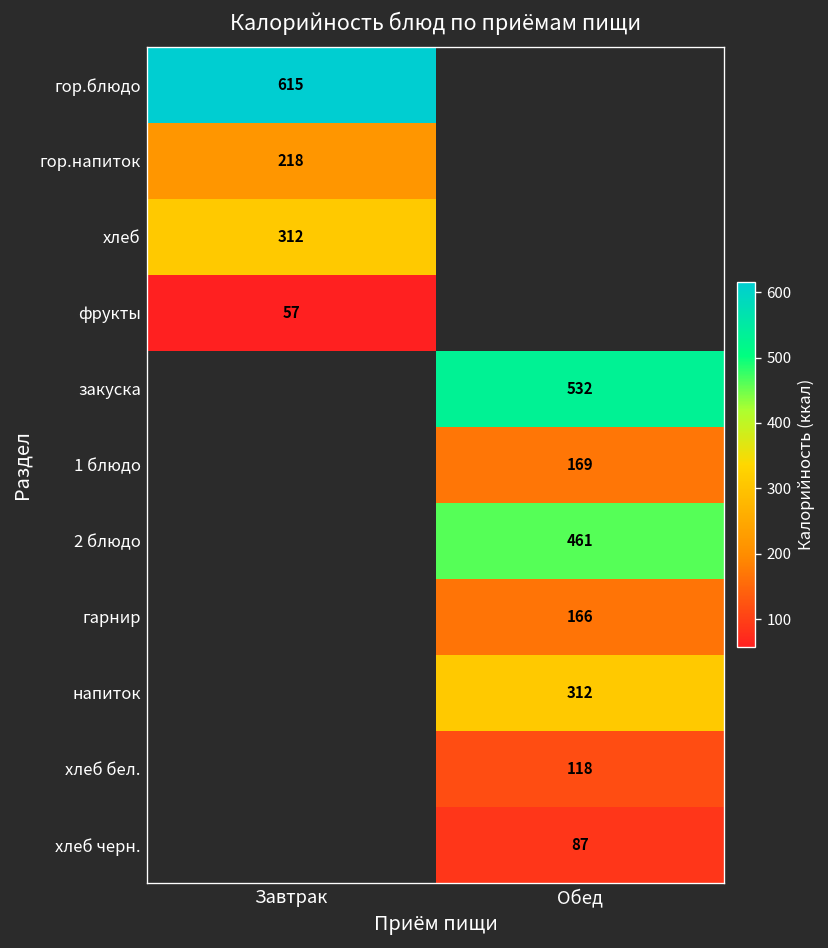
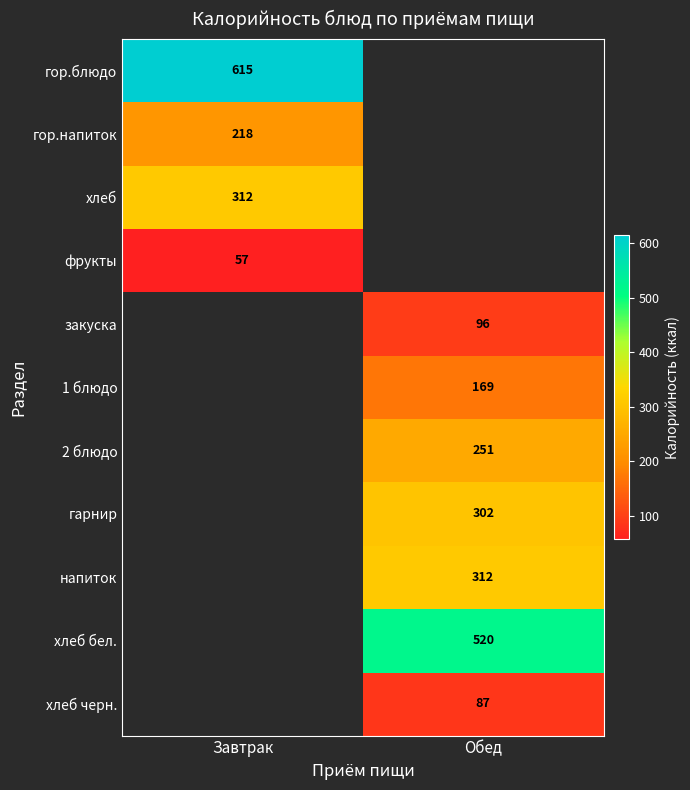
  {
    "гор.блюдо": {
      "Завтрак": 615
    },
    "гор.напиток": {
      "Завтрак": 218
    },
    "хлеб": {
      "Завтрак": 312
    },
    "фрукты": {
      "Завтрак": 57
    },
    "закуска": {
-     "Обед": 532
+     "Обед": 96
    },
    "1 блюдо": {
      "Обед": 169
    },
    "2 блюдо": {
-     "Обед": 461
+     "Обед": 251
    },
    "гарнир": {
-     "Обед": 166
+     "Обед": 302
    },
    "напиток": {
      "Обед": 312
    },
    "хлеб бел.": {
-     "Обед": 118
+     "Обед": 520
    },
    "хлеб черн.": {
      "Обед": 87
    }
  }
